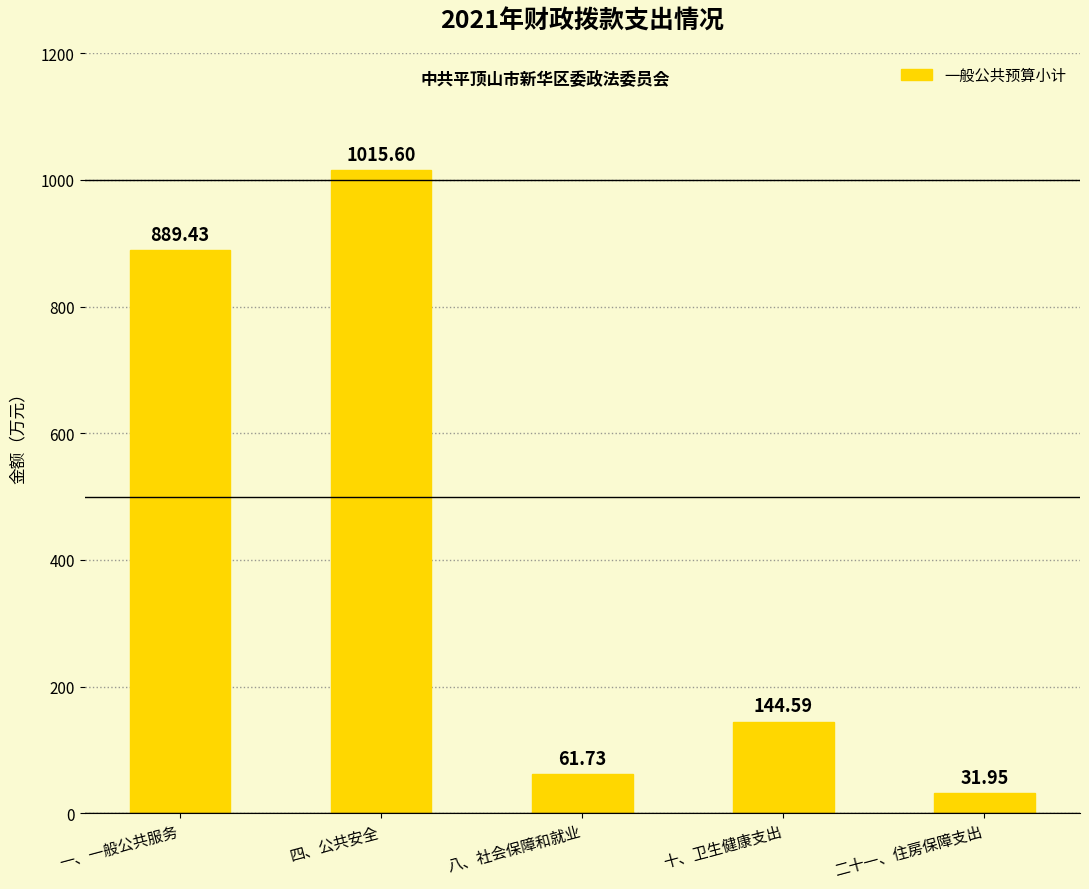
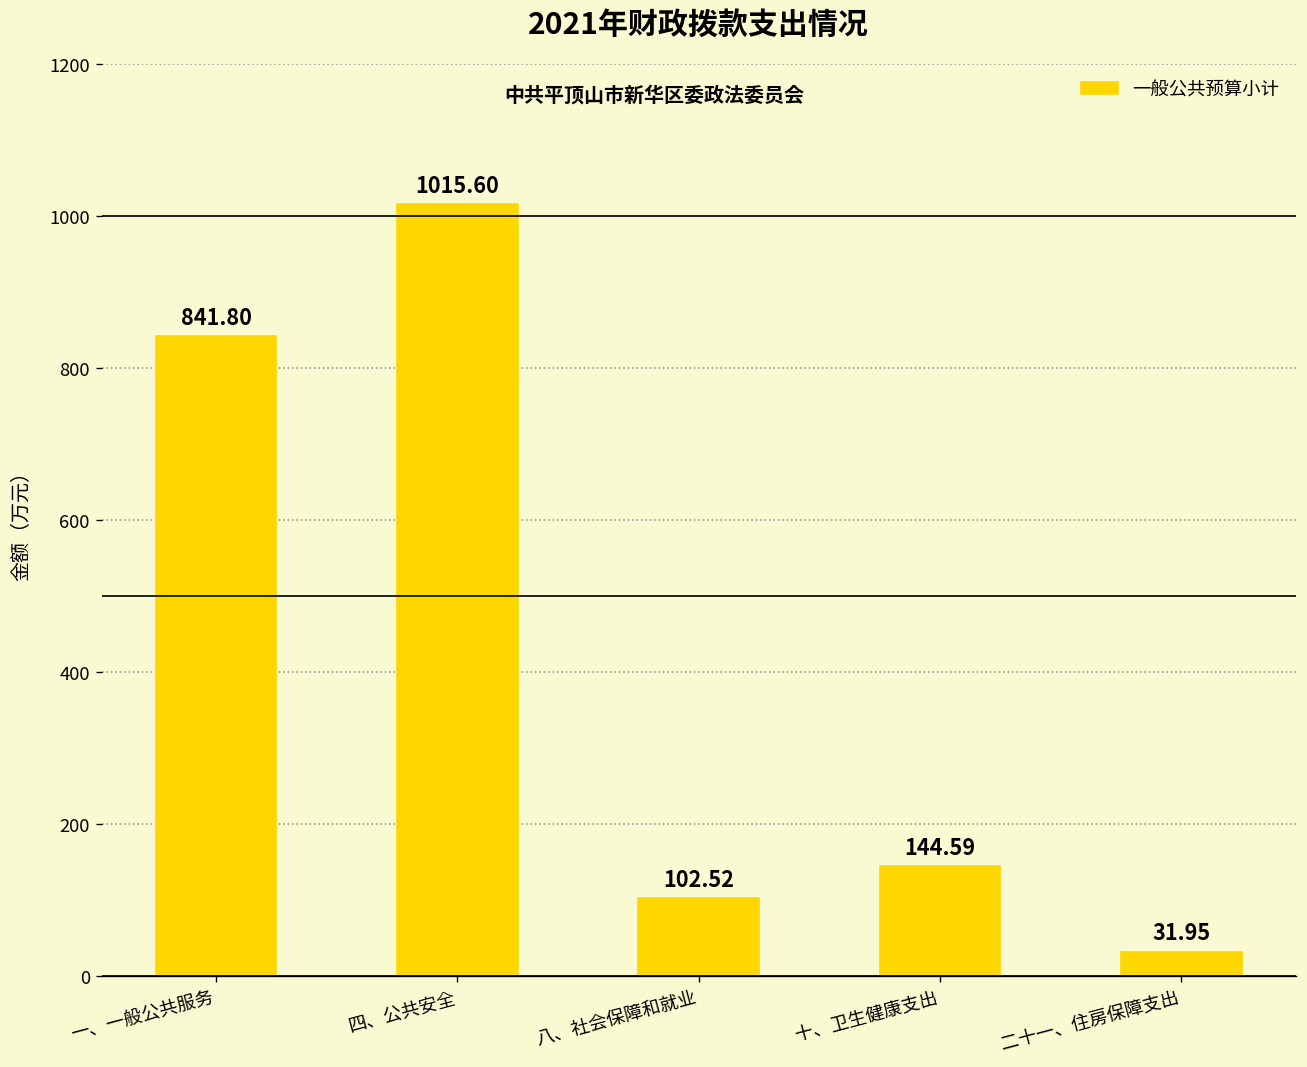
  {
-   "一、一般公共服务": 889.43,
+   "一、一般公共服务": 841.80,
    "四、公共安全": 1015.60,
-   "八、社会保障和就业": 61.73,
+   "八、社会保障和就业": 102.52,
    "十、卫生健康支出": 144.59,
    "二十一、住房保障支出": 31.95
  }
